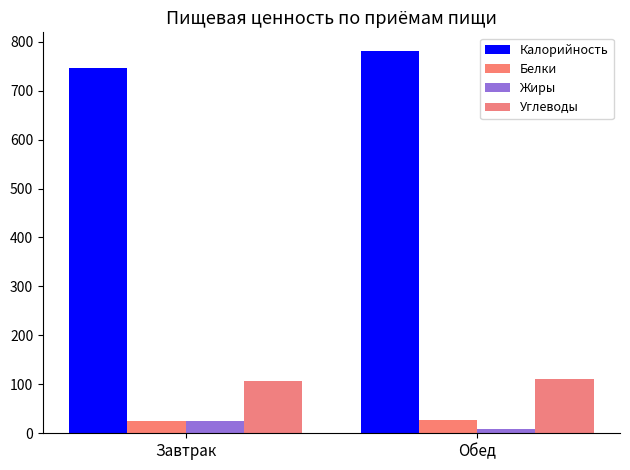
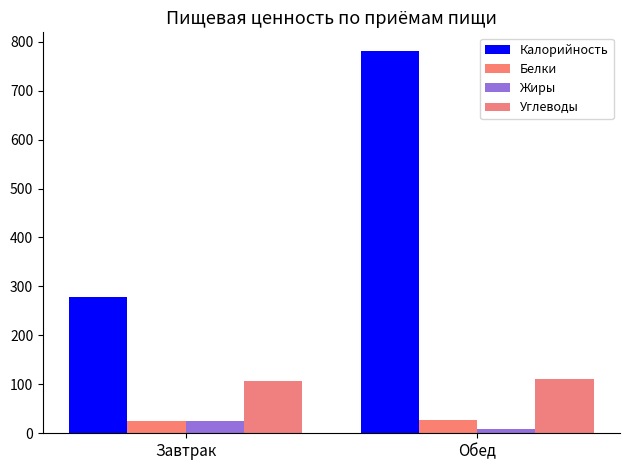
  {
    "Калорийность": {
-     "Завтрак": 750,
+     "Завтрак": 280,
      "Обед": 780
    },
    "Жиры": {
      "Завтрак": 30,
      "Обед": 10
    }
  }
